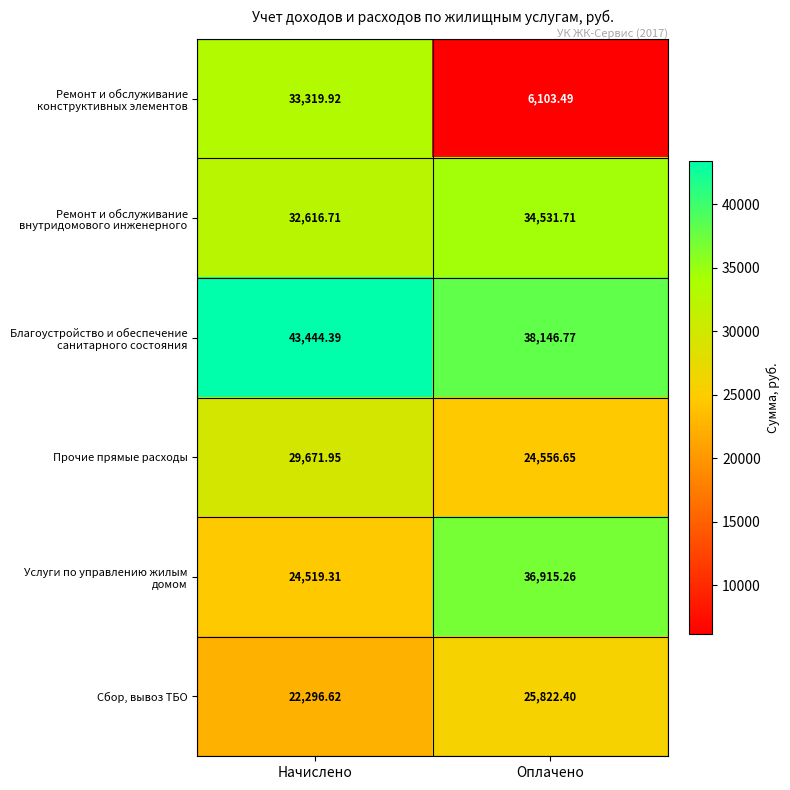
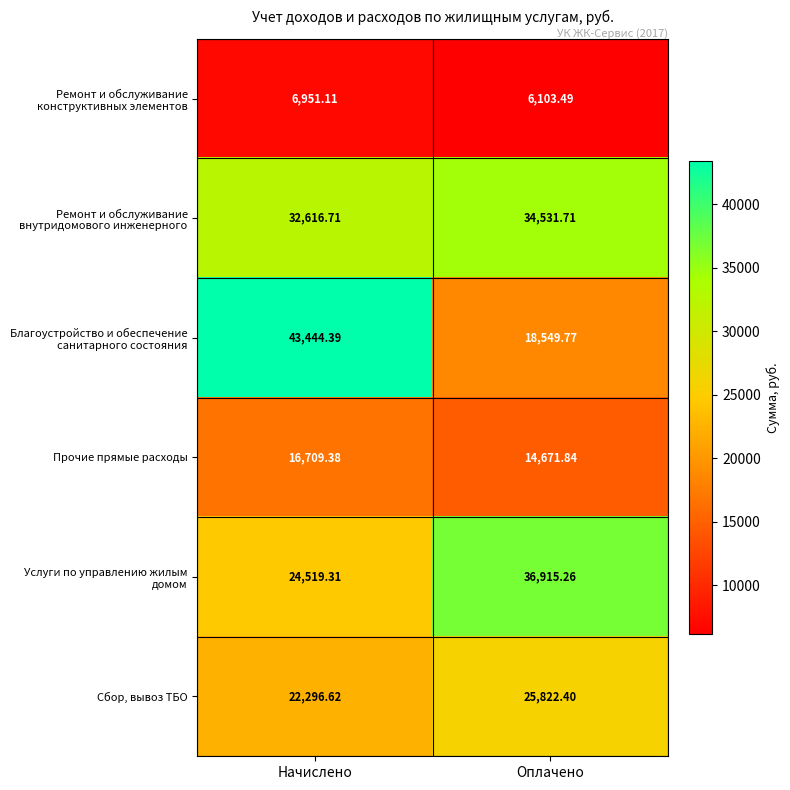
  {
    "Ремонт и обслуживание конструктивных элементов": {
-     "Начислено": "33,319.92",
+     "Начислено": "6,951.11",
      "Оплачено": "6,103.49"
    },
    "Ремонт и обслуживание внутридомового инженерного": {
      "Начислено": "32,616.71",
      "Оплачено": "34,531.71"
    },
    "Благоустройство и обеспечение санитарного состояния": {
      "Начислено": "43,444.39",
-     "Оплачено": "38,146.77"
+     "Оплачено": "18,549.77"
    },
    "Прочие прямые расходы": {
-     "Начислено": "29,671.95",
-     "Оплачено": "24,556.65"
+     "Начислено": "16,709.38",
+     "Оплачено": "14,671.84"
    },
    "Услуги по управлению жилым домом": {
      "Начислено": "24,519.31",
      "Оплачено": "36,915.26"
    },
    "Сбор, вывоз ТБО": {
      "Начислено": "22,296.62",
      "Оплачено": "25,822.40"
    }
  }
